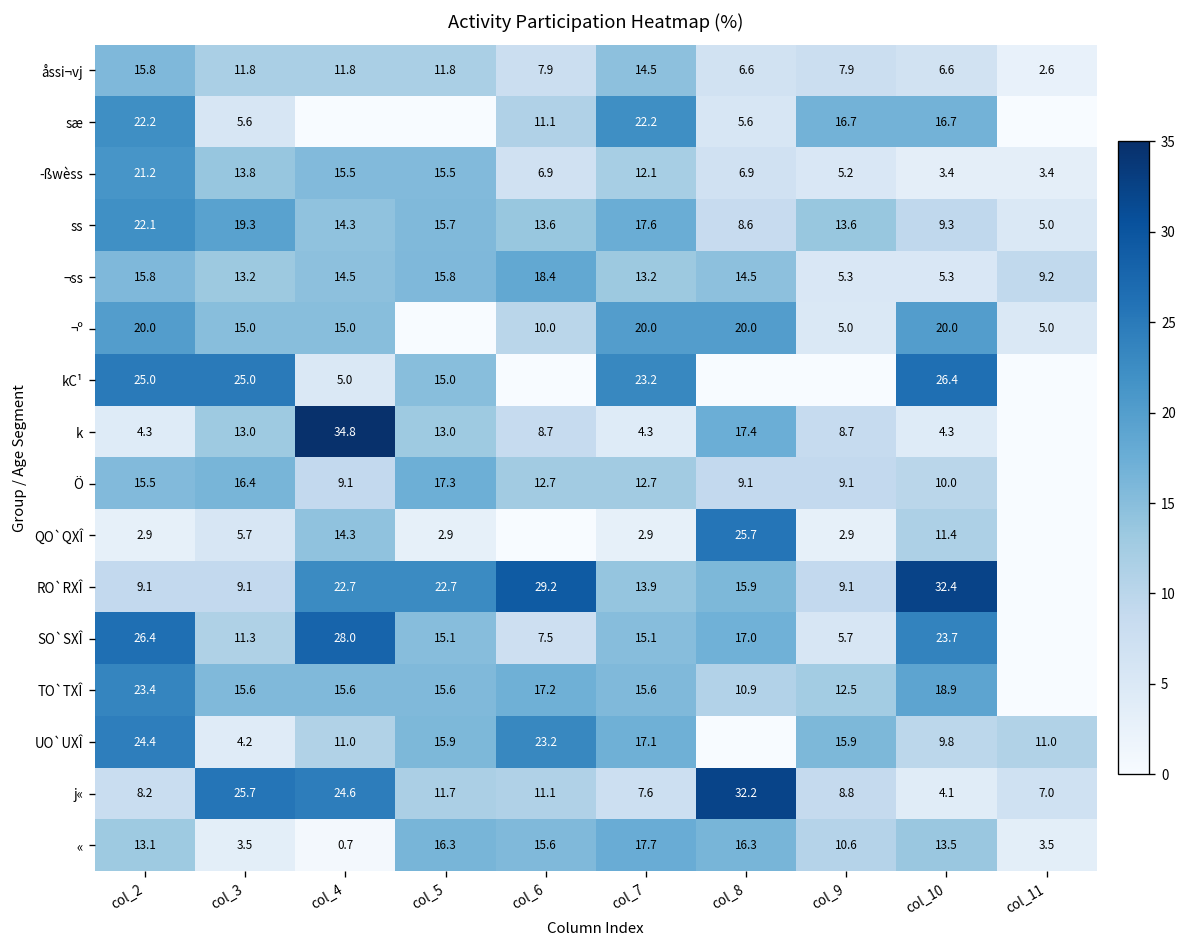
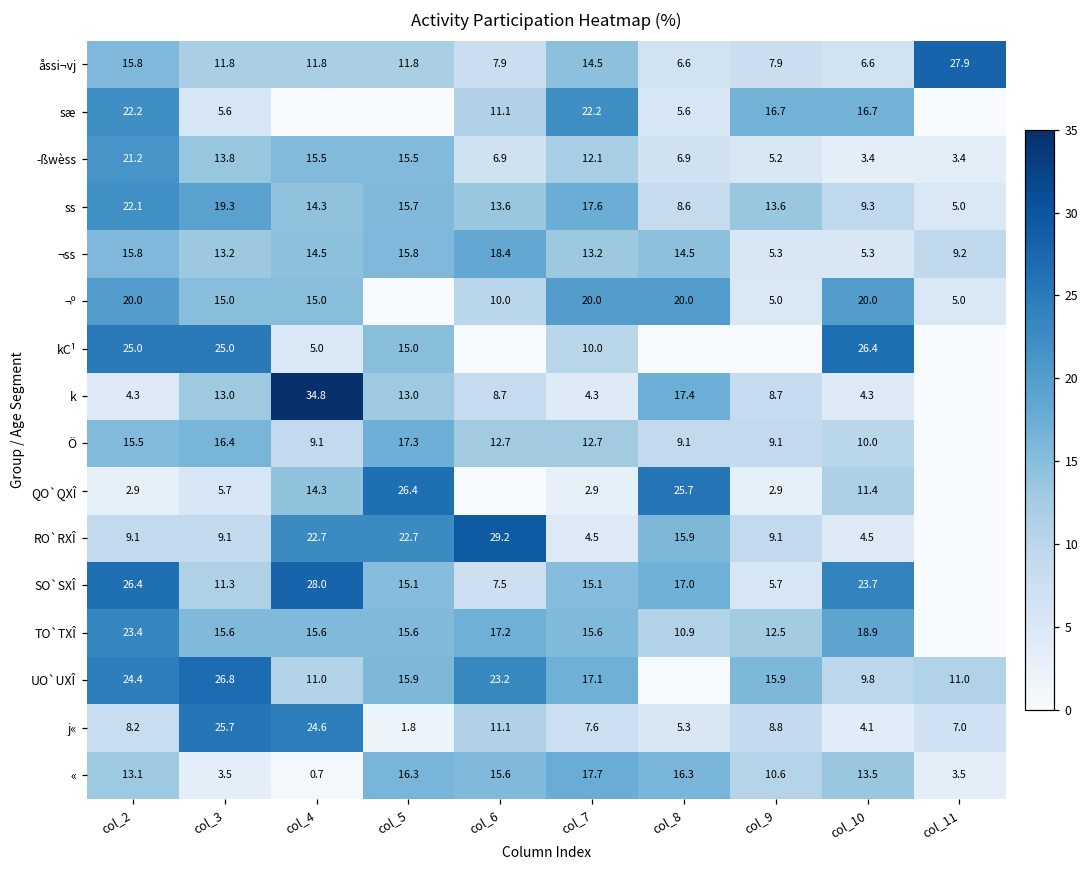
  {
    "åssi¬vj": {
      "col_2": 15.8,
      "col_3": 11.8,
      "col_4": 11.8,
      "col_5": 11.8,
      "col_6": 7.9,
      "col_7": 14.5,
      "col_8": 6.6,
      "col_9": 7.9,
      "col_10": 6.6,
-     "col_11": 2.6
+     "col_11": 27.9
    },
    "sæ": {
      "col_2": 22.2,
      "col_3": 5.6,
      "col_6": 11.1,
      "col_7": 22.2,
      "col_8": 5.6,
      "col_9": 16.7,
      "col_10": 16.7
    },
    "­ßwèss": {
      "col_2": 21.2,
      "col_3": 13.8,
      "col_4": 15.5,
      "col_5": 15.5,
      "col_6": 6.9,
      "col_7": 12.1,
      "col_8": 6.9,
      "col_9": 5.2,
      "col_10": 3.4,
      "col_11": 3.4
    },
    "ss": {
      "col_2": 22.1,
      "col_3": 19.3,
      "col_4": 14.3,
      "col_5": 15.7,
      "col_6": 13.6,
      "col_7": 17.6,
      "col_8": 8.6,
      "col_9": 13.6,
      "col_10": 9.3,
      "col_11": 5.0
    },
    "¬ss": {
      "col_2": 15.8,
      "col_3": 13.2,
      "col_4": 14.5,
      "col_5": 15.8,
      "col_6": 18.4,
      "col_7": 13.2,
      "col_8": 14.5,
      "col_9": 5.3,
      "col_10": 5.3,
      "col_11": 9.2
    },
    "¬º": {
      "col_2": 20.0,
      "col_3": 15.0,
      "col_4": 15.0,
      "col_6": 10.0,
      "col_7": 20.0,
      "col_8": 20.0,
      "col_9": 5.0,
      "col_10": 20.0,
      "col_11": 5.0
    },
    "kC¹": {
      "col_2": 25.0,
      "col_3": 25.0,
      "col_4": 5.0,
      "col_5": 15.0,
-     "col_7": 23.2,
+     "col_7": 10.0,
      "col_10": 26.4
    },
    "k": {
      "col_2": 4.3,
      "col_3": 13.0,
      "col_4": 34.8,
      "col_5": 13.0,
      "col_6": 8.7,
      "col_7": 4.3,
      "col_8": 17.4,
      "col_9": 8.7,
      "col_10": 4.3
    },
    "Ö": {
      "col_2": 15.5,
      "col_3": 16.4,
      "col_4": 9.1,
      "col_5": 17.3,
      "col_6": 12.7,
      "col_7": 12.7,
      "col_8": 9.1,
      "col_9": 9.1,
      "col_10": 10.0
    },
    "QO`QXÎ": {
      "col_2": 2.9,
      "col_3": 5.7,
      "col_4": 14.3,
-     "col_5": 2.9,
+     "col_5": 26.4,
      "col_7": 2.9,
      "col_8": 25.7,
      "col_9": 2.9,
      "col_10": 11.4
    },
    "RO`RXÎ": {
      "col_2": 9.1,
      "col_3": 9.1,
      "col_4": 22.7,
      "col_5": 22.7,
      "col_6": 29.2,
-     "col_7": 13.9,
+     "col_7": 4.5,
      "col_8": 15.9,
      "col_9": 9.1,
-     "col_10": 32.4
+     "col_10": 4.5
    },
    "SO`SXÎ": {
      "col_2": 26.4,
      "col_3": 11.3,
      "col_4": 28.0,
      "col_5": 15.1,
      "col_6": 7.5,
      "col_7": 15.1,
      "col_8": 17.0,
      "col_9": 5.7,
      "col_10": 23.7
    },
    "TO`TXÎ": {
      "col_2": 23.4,
      "col_3": 15.6,
      "col_4": 15.6,
      "col_5": 15.6,
      "col_6": 17.2,
      "col_7": 15.6,
      "col_8": 10.9,
      "col_9": 12.5,
      "col_10": 18.9
    },
    "UO`UXÎ": {
      "col_2": 24.4,
-     "col_3": 4.2,
+     "col_3": 26.8,
      "col_4": 11.0,
      "col_5": 15.9,
      "col_6": 23.2,
      "col_7": 17.1,
      "col_9": 15.9,
      "col_10": 9.8,
      "col_11": 11.0
    },
    "j«": {
      "col_2": 8.2,
      "col_3": 25.7,
      "col_4": 24.6,
-     "col_5": 11.7,
+     "col_5": 1.8,
      "col_6": 11.1,
      "col_7": 7.6,
-     "col_8": 32.2,
+     "col_8": 5.3,
      "col_9": 8.8,
      "col_10": 4.1,
      "col_11": 7.0
    },
    "«": {
      "col_2": 13.1,
      "col_3": 3.5,
      "col_4": 0.7,
      "col_5": 16.3,
      "col_6": 15.6,
      "col_7": 17.7,
      "col_8": 16.3,
      "col_9": 10.6,
      "col_10": 13.5,
      "col_11": 3.5
    }
  }
